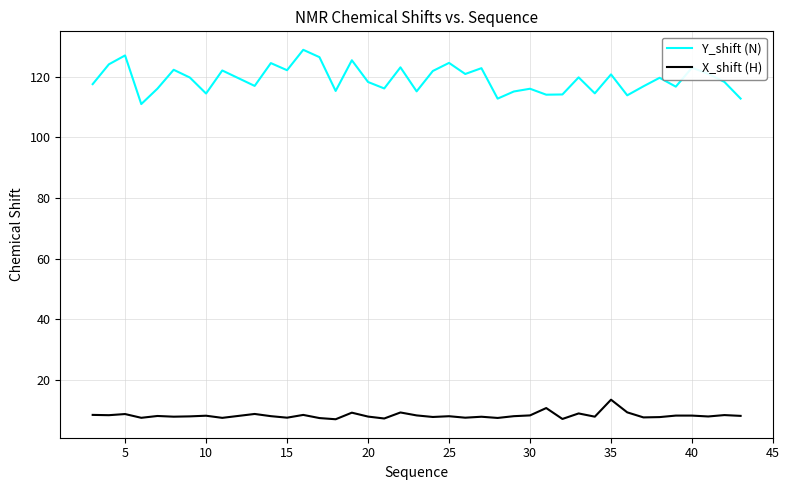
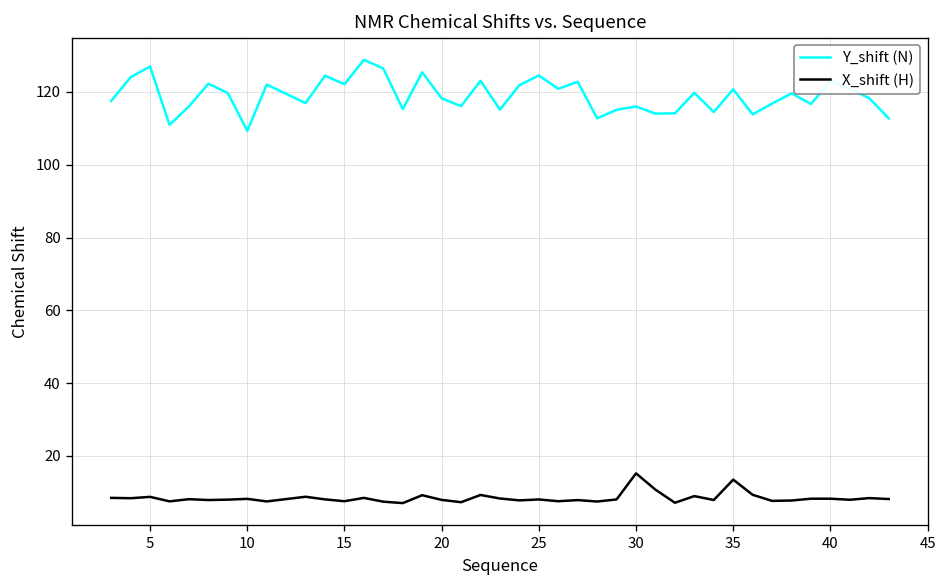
  {
    "Y_shift (N)": {
      "5": 127,
-     "10": 114,
+     "10": 109,
      "15": 122,
      "20": 118,
      "25": 125,
      "30": 116,
      "35": 121
    },
    "X_shift (H)": {
      "5": 9,
      "10": 8,
      "15": 8,
      "20": 8,
      "25": 8,
-     "30": 8,
+     "30": 15,
      "35": 13,
      "40": 8
    }
  }
